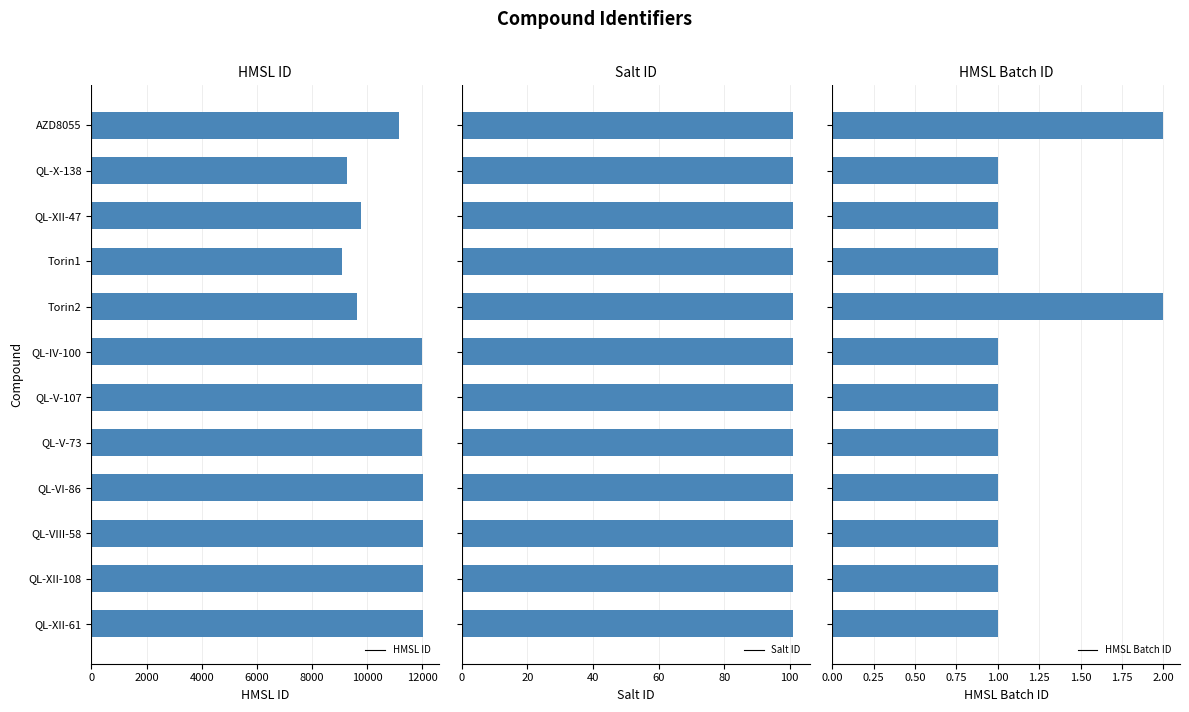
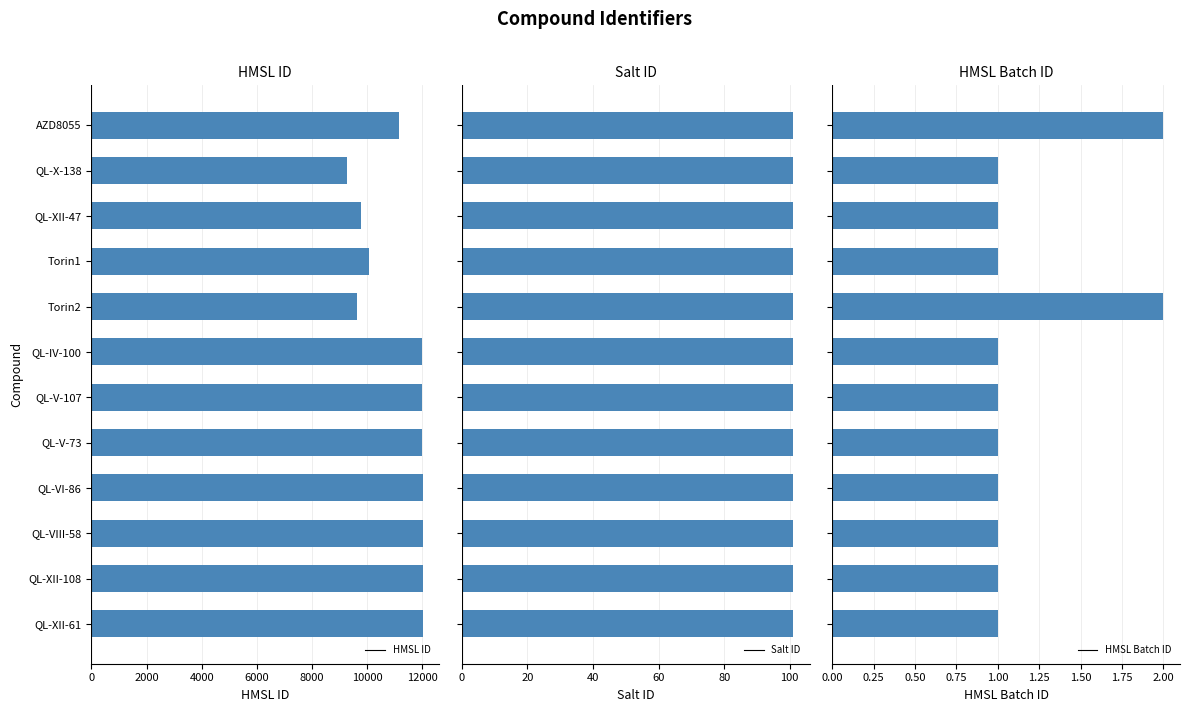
  {
    "HMSL ID": {
      "AZD8055": 11100,
      "QL-X-138": 9300,
      "QL-XII-47": 9800,
-     "Torin1": 9100,
+     "Torin1": 10100,
      "Torin2": 9600,
      "QL-IV-100": 12000,
      "QL-V-107": 12000,
      "QL-V-73": 12000,
      "QL-VI-86": 12000,
      "QL-VIII-58": 12000,
      "QL-XII-108": 12000,
      "QL-XII-61": 12000
    }
  }
